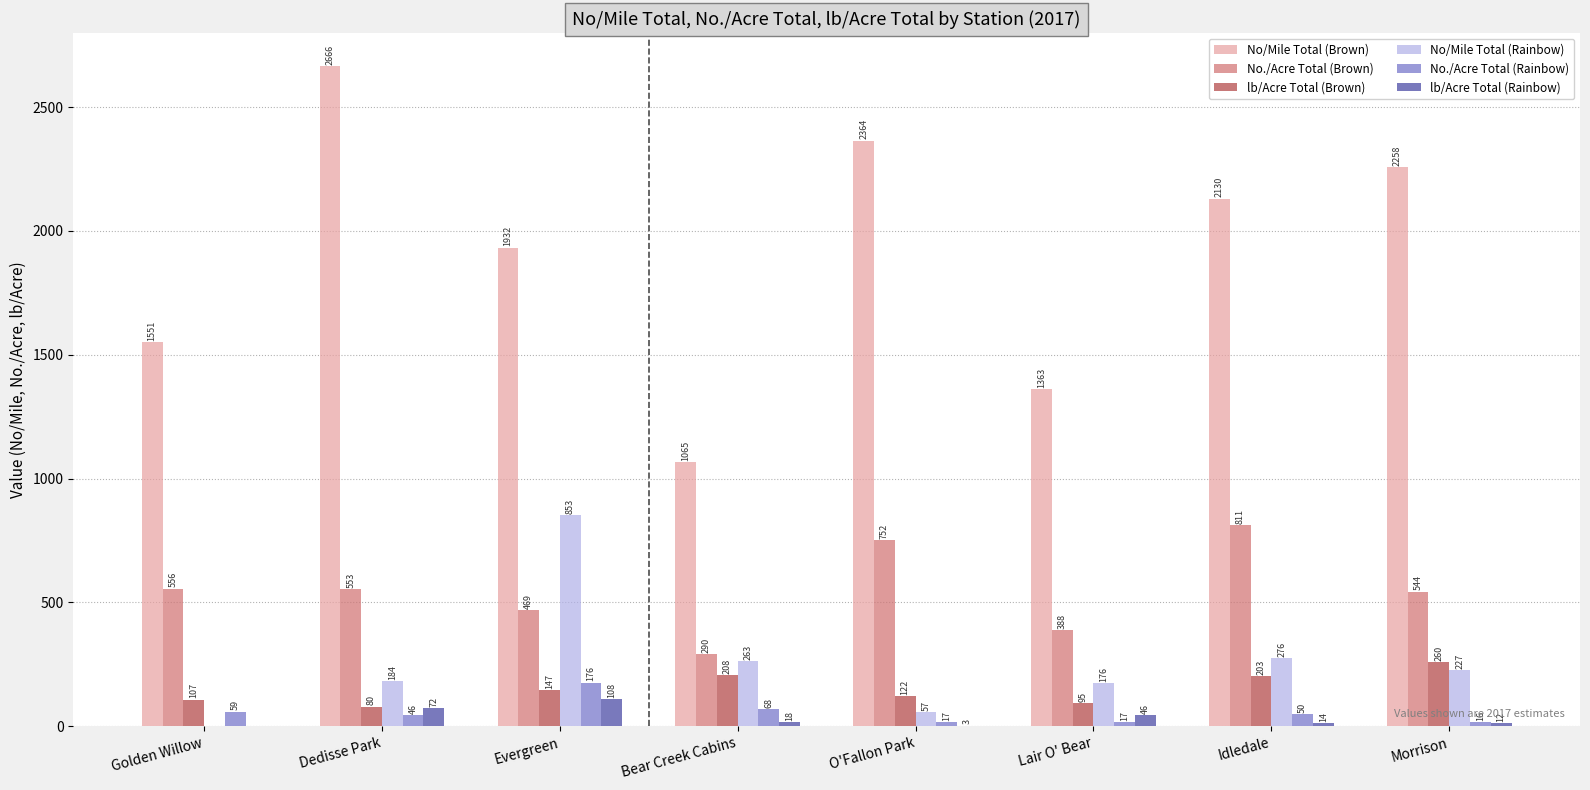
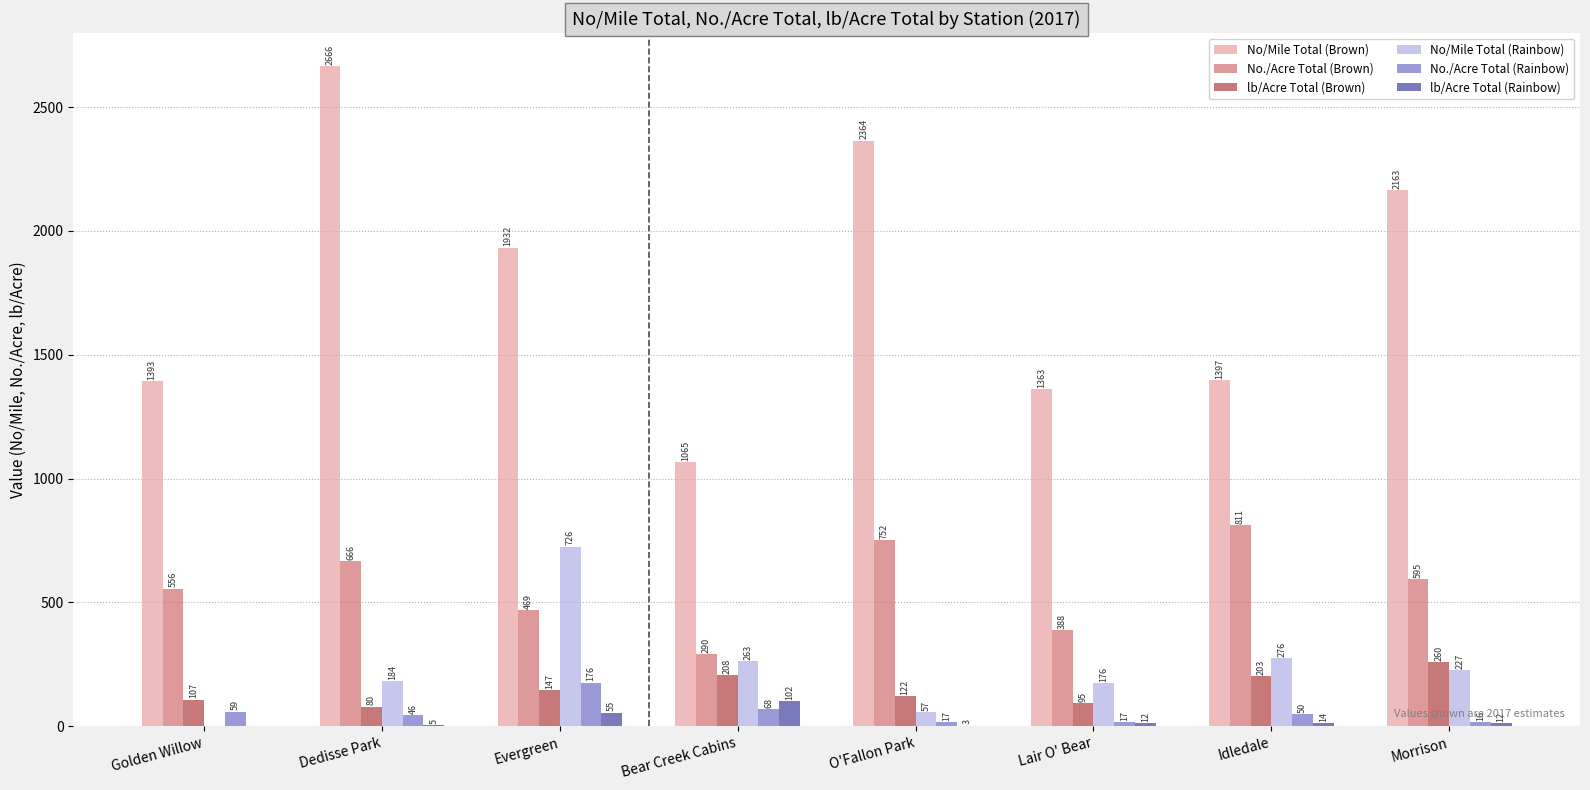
  {
    "No/Mile Total (Brown)": {
-     "Golden Willow": 1551,
+     "Golden Willow": 1393,
      "Dedisse Park": 2666,
      "Evergreen": 1932,
      "Bear Creek Cabins": 1065,
      "O'Fallon Park": 2364,
      "Lair O' Bear": 1363,
-     "Idledale": 2130,
-     "Morrison": 2258
+     "Idledale": 1397,
+     "Morrison": 2163
    },
    "No./Acre Total (Brown)": {
      "Golden Willow": 556,
-     "Dedisse Park": 553,
+     "Dedisse Park": 666,
      "Evergreen": 469,
      "Bear Creek Cabins": 290,
      "O'Fallon Park": 752,
      "Lair O' Bear": 388,
      "Idledale": 811,
-     "Morrison": 544
+     "Morrison": 595
    },
    "lb/Acre Total (Brown)": {
      "Golden Willow": 107,
      "Dedisse Park": 80,
      "Evergreen": 147,
      "Bear Creek Cabins": 208,
      "O'Fallon Park": 122,
      "Lair O' Bear": 95,
      "Idledale": 203,
      "Morrison": 260
    },
    "No/Mile Total (Rainbow)": {
      "Dedisse Park": 184,
-     "Evergreen": 853,
+     "Evergreen": 726,
      "Bear Creek Cabins": 263,
      "O'Fallon Park": 57,
      "Lair O' Bear": 176,
      "Idledale": 276,
      "Morrison": 227
    },
    "No./Acre Total (Rainbow)": {
      "Golden Willow": 59,
      "Dedisse Park": 46,
      "Evergreen": 176,
      "Bear Creek Cabins": 68,
      "O'Fallon Park": 17,
      "Lair O' Bear": 17,
      "Idledale": 50
    },
    "lb/Acre Total (Rainbow)": {
-     "Dedisse Park": 72,
-     "Evergreen": 108,
-     "Bear Creek Cabins": 18,
+     "Dedisse Park": 5,
+     "Evergreen": 55,
+     "Bear Creek Cabins": 102,
      "O'Fallon Park": 3,
-     "Lair O' Bear": 46,
+     "Lair O' Bear": 12,
      "Idledale": 14
    }
  }
